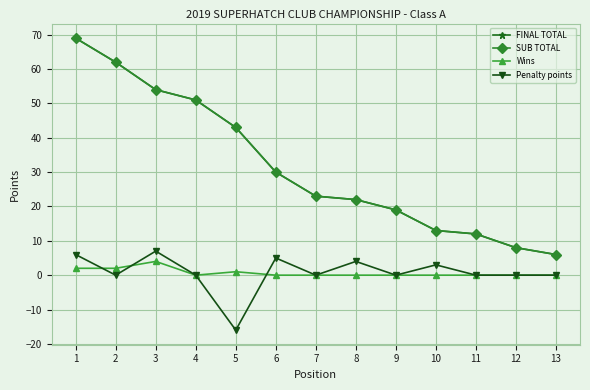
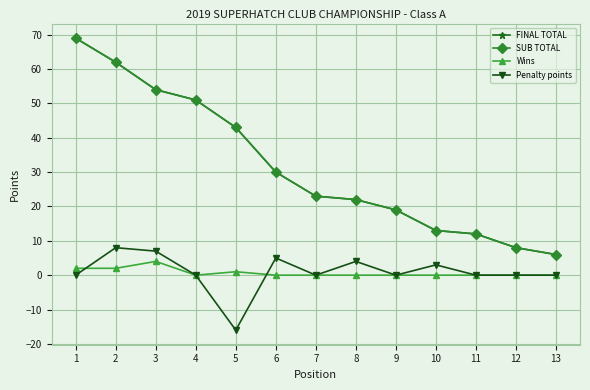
  {
    "Penalty points": {
-     "1": 6,
-     "2": 0,
+     "1": 0,
+     "2": 8,
      "3": 7,
      "5": -16,
      "6": 5,
      "8": 4,
      "10": 3
    }
  }
